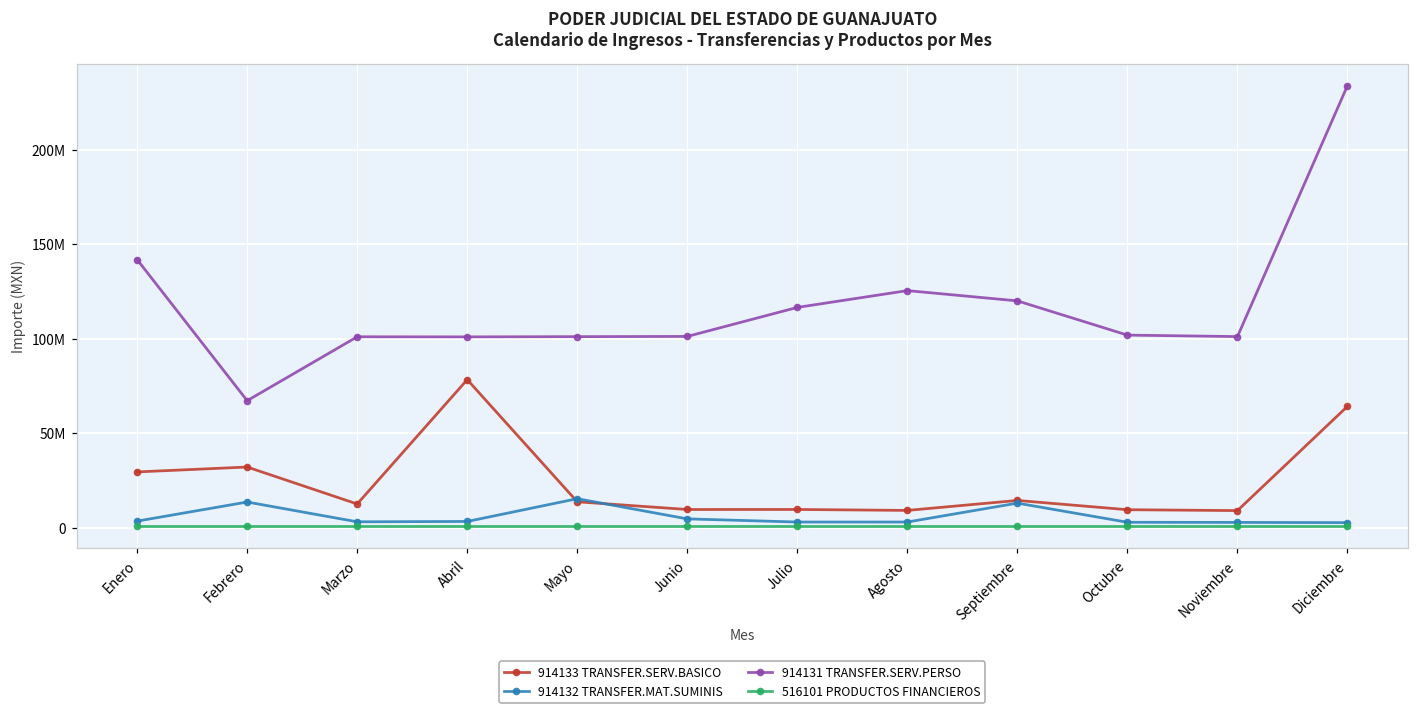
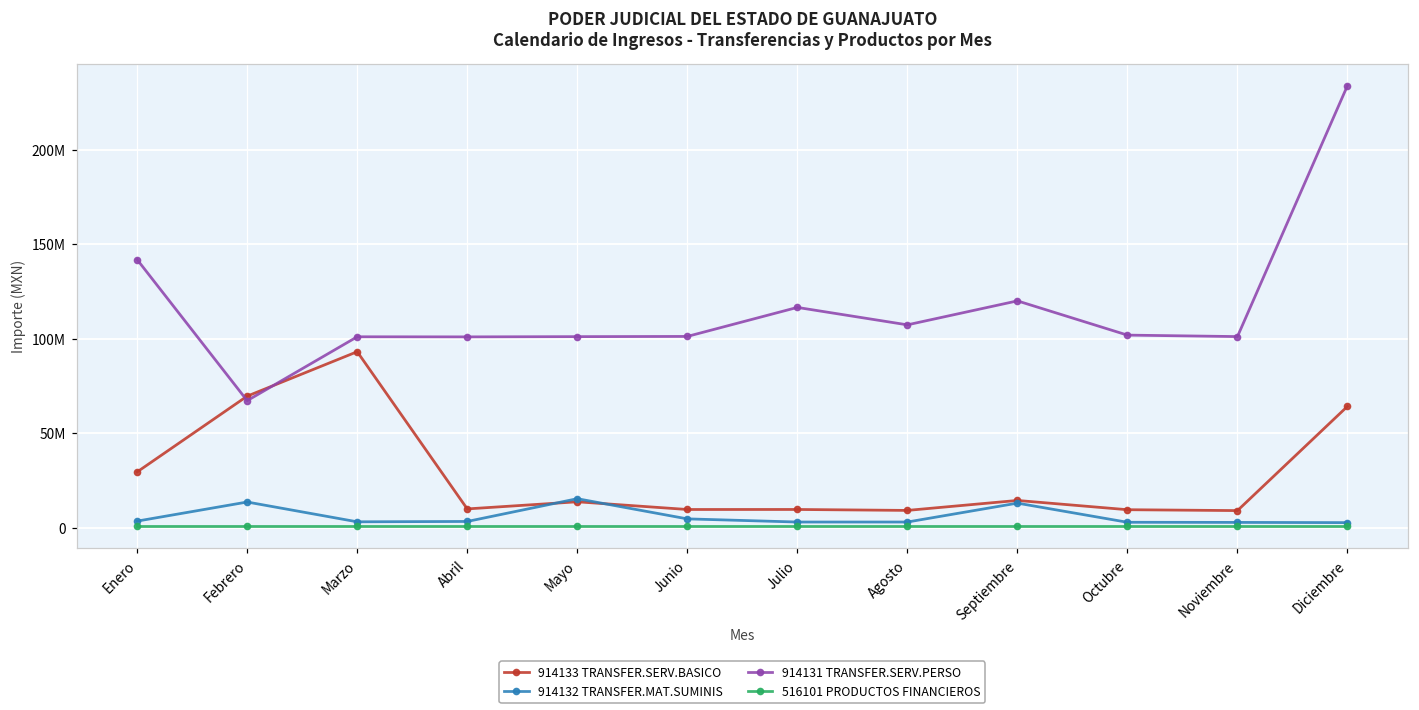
  {
    "914133 TRANSFER.SERV.BASICO": {
      "Enero": 30000000,
-     "Febrero": 32000000,
-     "Marzo": 13000000,
-     "Abril": 78000000,
+     "Febrero": 70000000,
+     "Marzo": 93000000,
+     "Abril": 10000000,
      "Mayo": 14000000,
      "Junio": 10000000,
      "Julio": 10000000,
      "Agosto": 9000000,
      "Octubre": 10000000,
      "Noviembre": 9000000,
      "Diciembre": 64000000
    },
    "914132 TRANSFER.MAT.SUMINIS": {
      "Enero": 4000000,
      "Febrero": 14000000,
      "Marzo": 3000000,
      "Abril": 3000000,
      "Mayo": 15000000,
      "Junio": 5000000,
      "Julio": 3000000,
      "Agosto": 3000000,
      "Octubre": 3000000,
      "Noviembre": 3000000,
      "Diciembre": 3000000
    },
    "914131 TRANSFER.SERV.PERSO": {
      "Enero": 142000000,
      "Febrero": 67000000,
      "Marzo": 101000000,
      "Abril": 101000000,
      "Mayo": 101000000,
      "Junio": 101000000,
      "Julio": 117000000,
-     "Agosto": 126000000,
+     "Agosto": 107000000,
      "Septiembre": 120000000,
      "Octubre": 102000000,
      "Noviembre": 101000000,
      "Diciembre": 234000000
    },
    "516101 PRODUCTOS FINANCIEROS": {
      "Enero": 1000000,
      "Febrero": 1000000,
      "Marzo": 1000000,
      "Abril": 1000000,
      "Mayo": 1000000,
      "Junio": 1000000,
      "Julio": 1000000,
      "Agosto": 1000000,
      "Septiembre": 1000000,
      "Octubre": 1000000,
      "Noviembre": 1000000,
      "Diciembre": 1000000
    }
  }
